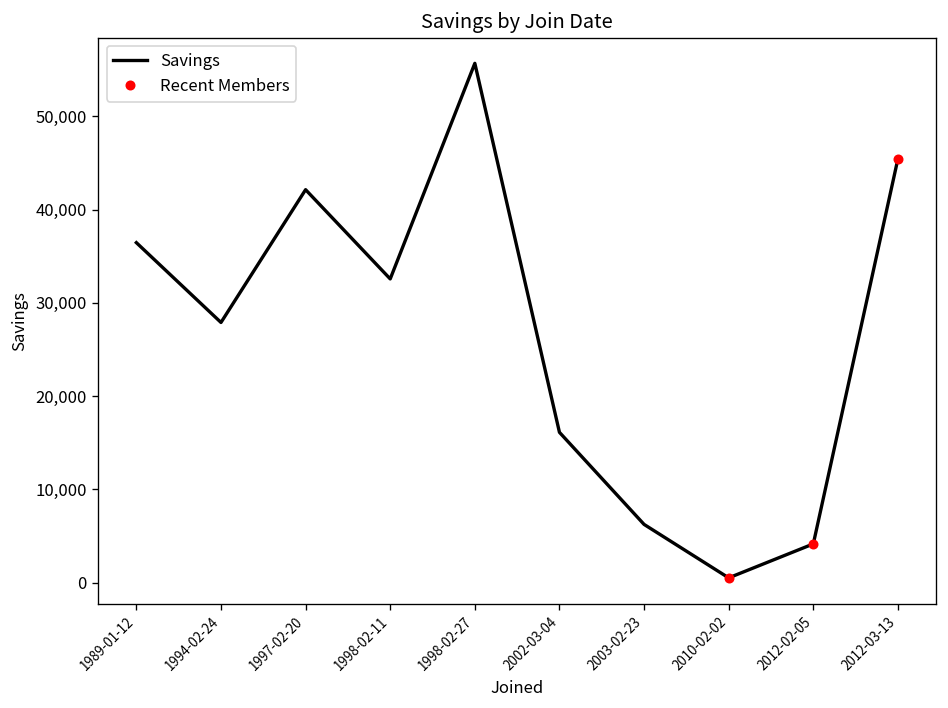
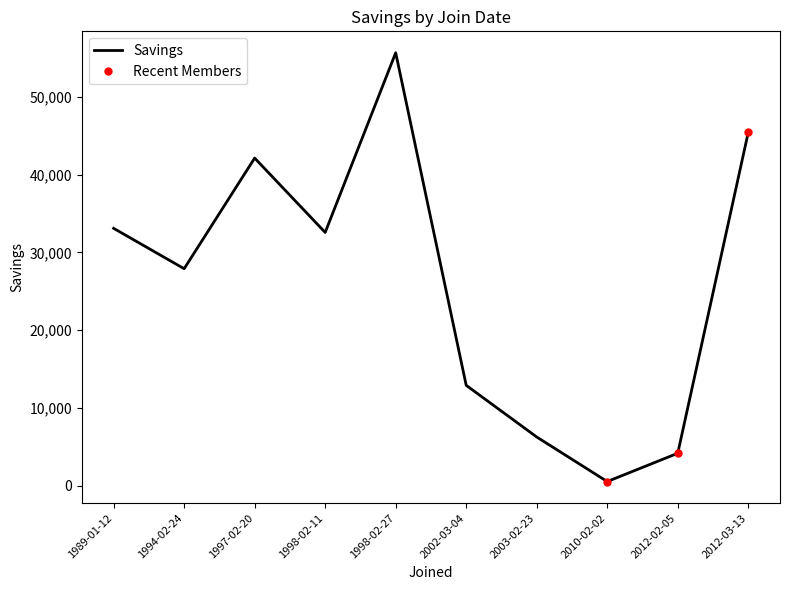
  {
    "Savings": {
-     "1989-01-12": "36,000",
+     "1989-01-12": "33,000",
      "1994-02-24": "28,000",
      "1997-02-20": "42,000",
      "1998-02-11": "33,000",
      "1998-02-27": "56,000",
-     "2002-03-04": "16,000",
+     "2002-03-04": "13,000",
      "2003-02-23": "6,000"
    }
  }
